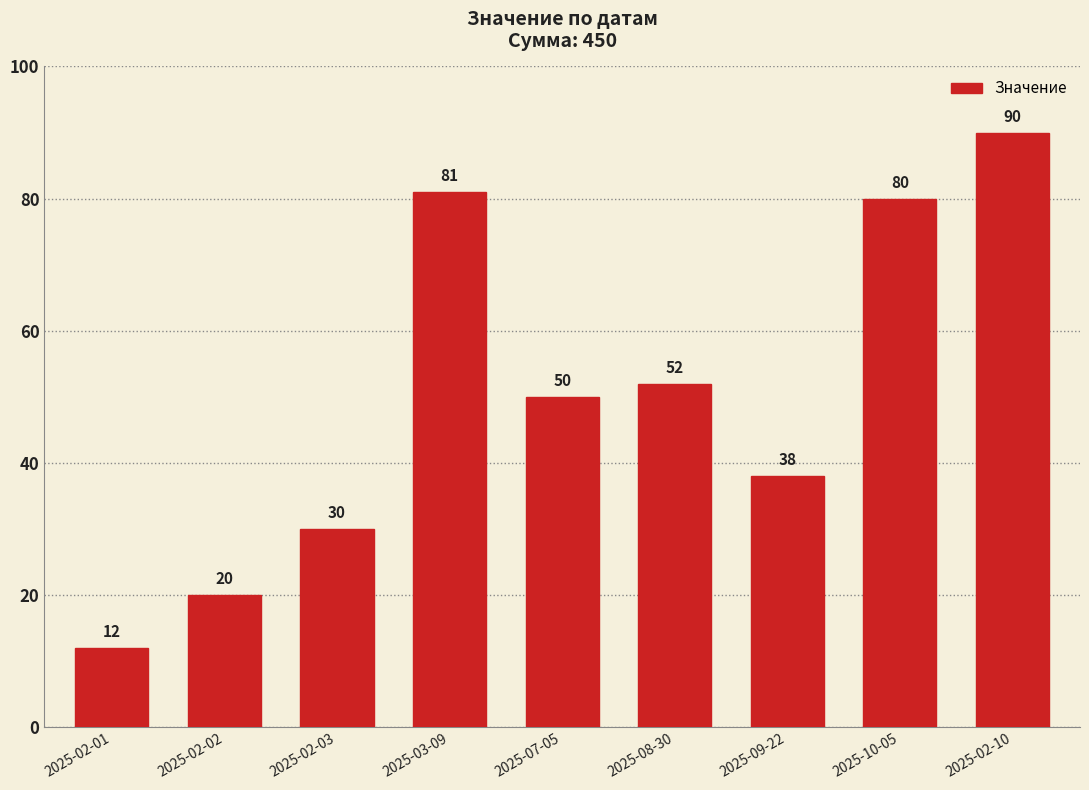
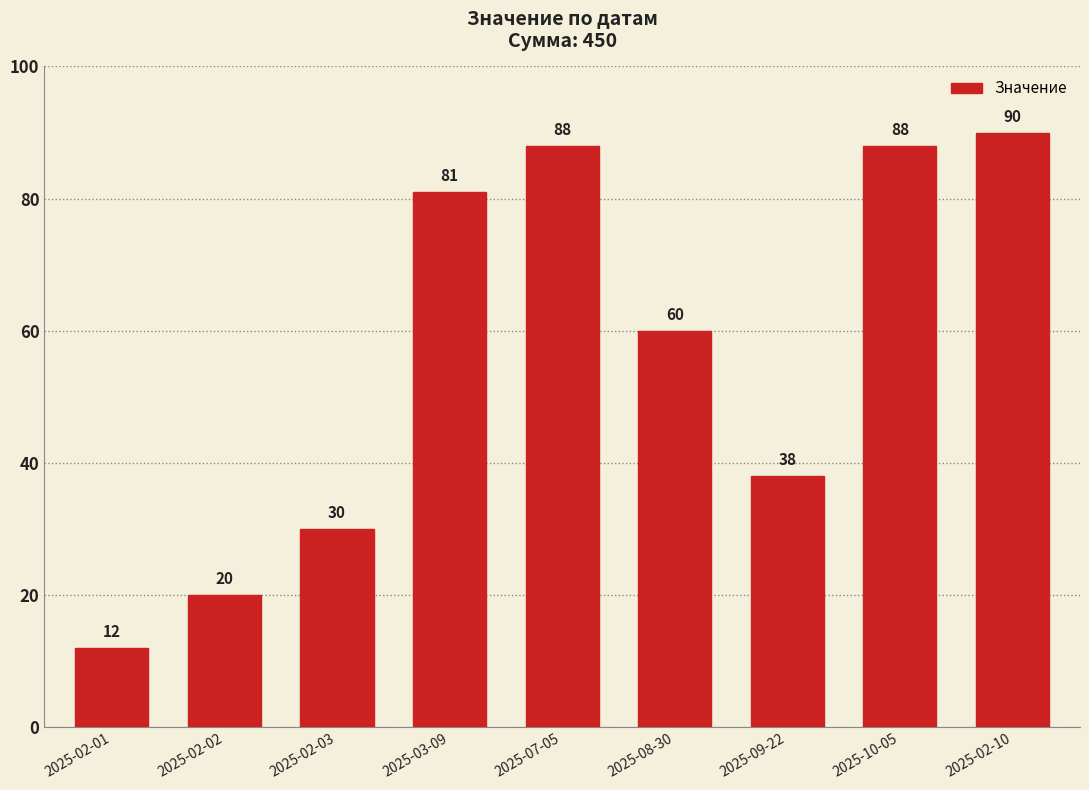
  {
    "2025-02-01": 12,
    "2025-02-02": 20,
    "2025-02-03": 30,
    "2025-03-09": 81,
-   "2025-07-05": 50,
-   "2025-08-30": 52,
+   "2025-07-05": 88,
+   "2025-08-30": 60,
    "2025-09-22": 38,
-   "2025-10-05": 80,
+   "2025-10-05": 88,
    "2025-02-10": 90
  }
